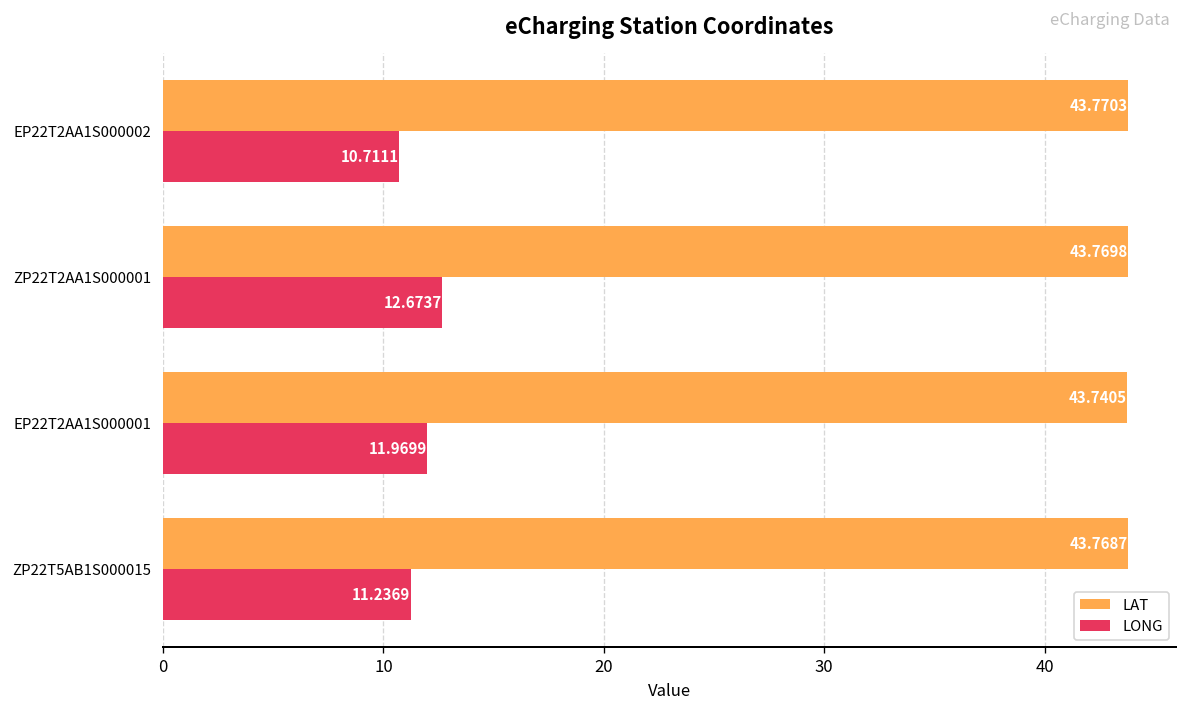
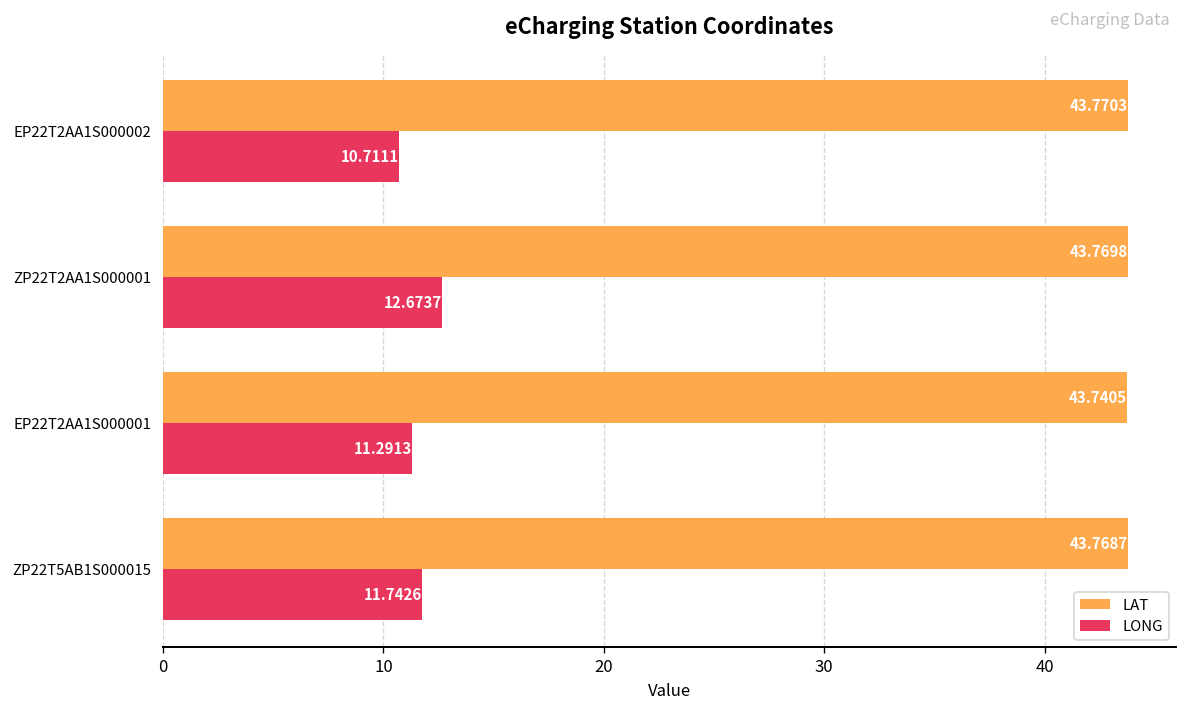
  {
    "LAT": {
      "EP22T2AA1S000002": 43.7703,
      "ZP22T2AA1S000001": 43.7698,
      "EP22T2AA1S000001": 43.7405,
      "ZP22T5AB1S000015": 43.7687
    },
    "LONG": {
      "EP22T2AA1S000002": 10.7111,
      "ZP22T2AA1S000001": 12.6737,
-     "EP22T2AA1S000001": 11.9699,
-     "ZP22T5AB1S000015": 11.2369
+     "EP22T2AA1S000001": 11.2913,
+     "ZP22T5AB1S000015": 11.7426
    }
  }
